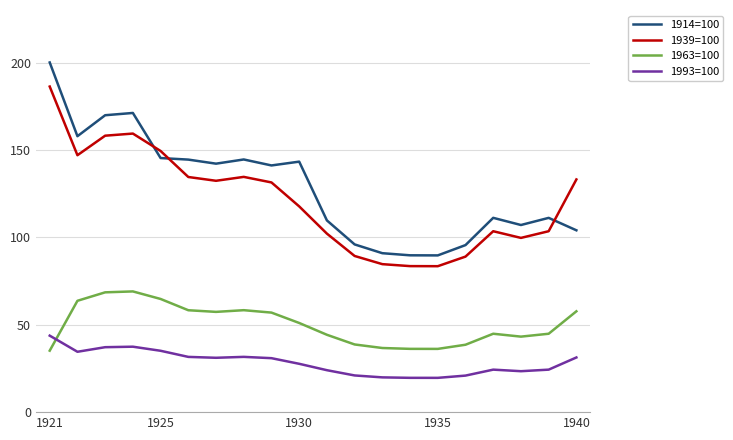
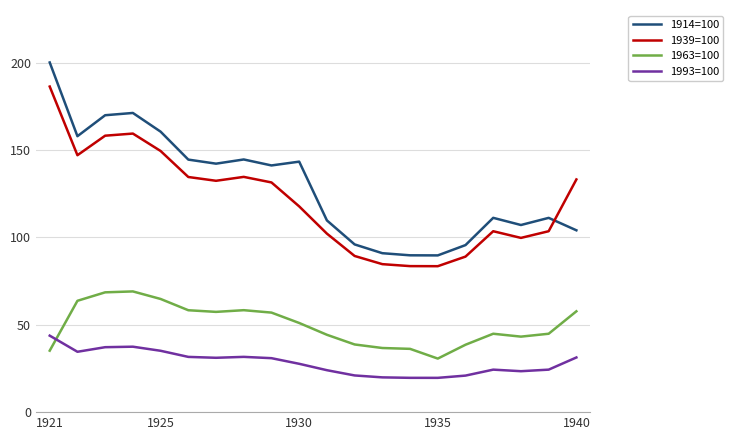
  {
    "1914=100": {
      "1921": 200,
-     "1925": 145,
+     "1925": 161,
      "1930": 143,
      "1935": 90,
      "1940": 104
    },
    "1939=100": {
      "1921": 186,
      "1925": 149,
      "1930": 118,
      "1935": 84,
      "1940": 133
    },
    "1963=100": {
      "1921": 35,
      "1925": 65,
      "1930": 51,
-     "1935": 36,
+     "1935": 31,
      "1940": 58
    },
    "1993=100": {
      "1921": 44,
      "1925": 35,
      "1930": 28,
      "1935": 20,
      "1940": 31
    }
  }
